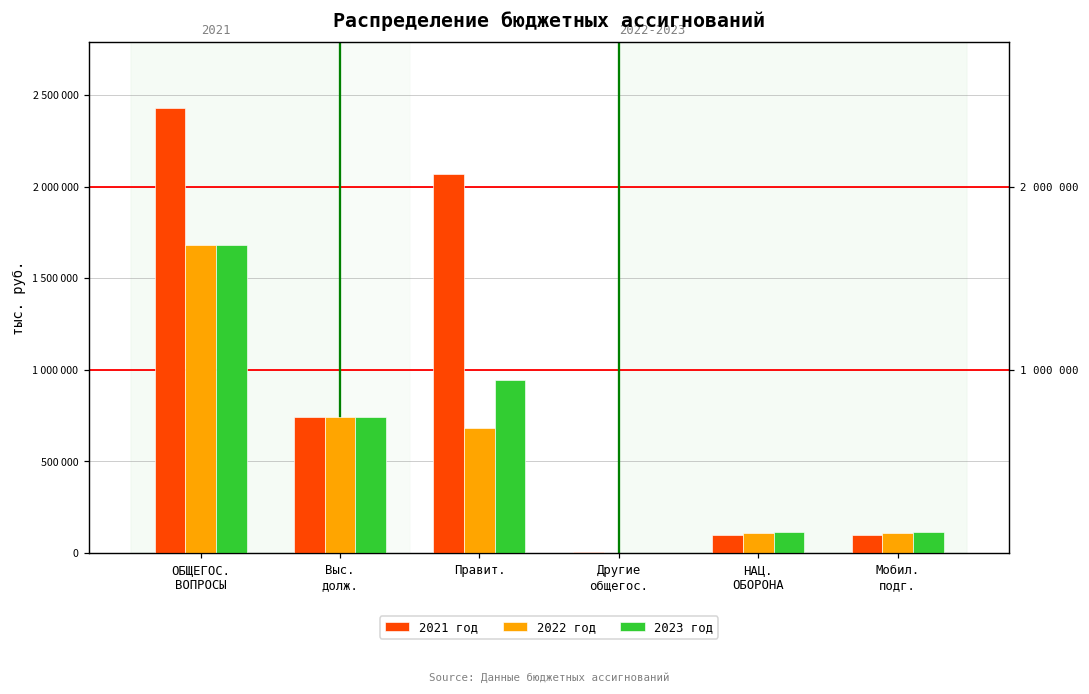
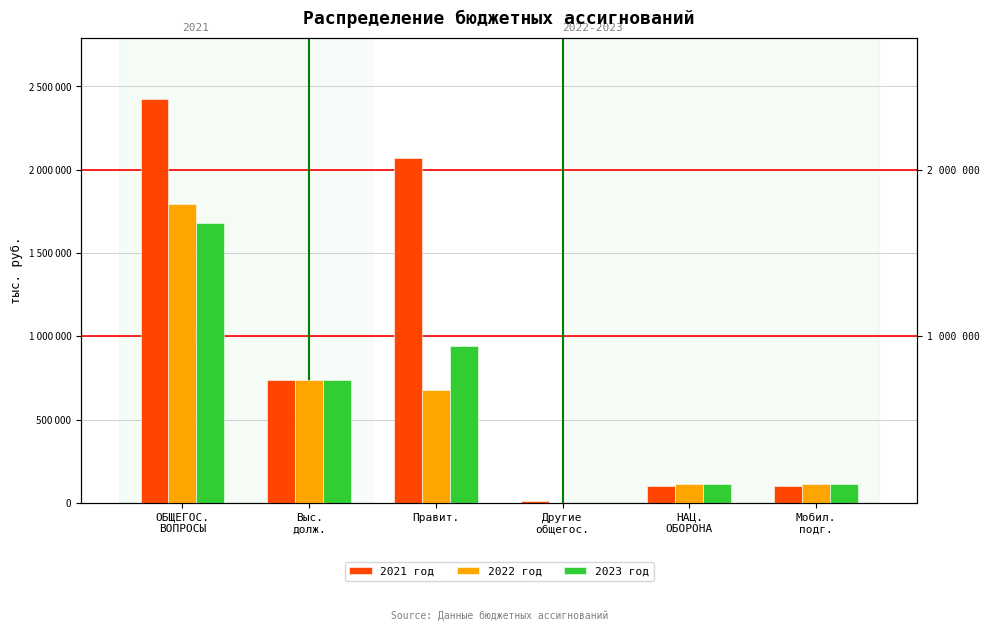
  {
    "2021 год": {
      "ОБЩЕГОС. ВОПРОСЫ": 2430000,
      "Выс. долж.": 740000,
      "Правит.": 2070000,
      "НАЦ. ОБОРОНА": 100000,
      "Мобил. подг.": 100000
    },
    "2022 год": {
-     "ОБЩЕГОС. ВОПРОСЫ": 1680000,
+     "ОБЩЕГОС. ВОПРОСЫ": 1800000,
      "Выс. долж.": 740000,
      "Правит.": 680000,
      "Другие общегос.": 0,
      "НАЦ. ОБОРОНА": 110000,
      "Мобил. подг.": 110000
    },
    "2023 год": {
      "ОБЩЕГОС. ВОПРОСЫ": 1680000,
      "Выс. долж.": 740000,
      "Правит.": 940000,
      "Другие общегос.": 0,
      "НАЦ. ОБОРОНА": 120000,
      "Мобил. подг.": 120000
    }
  }
